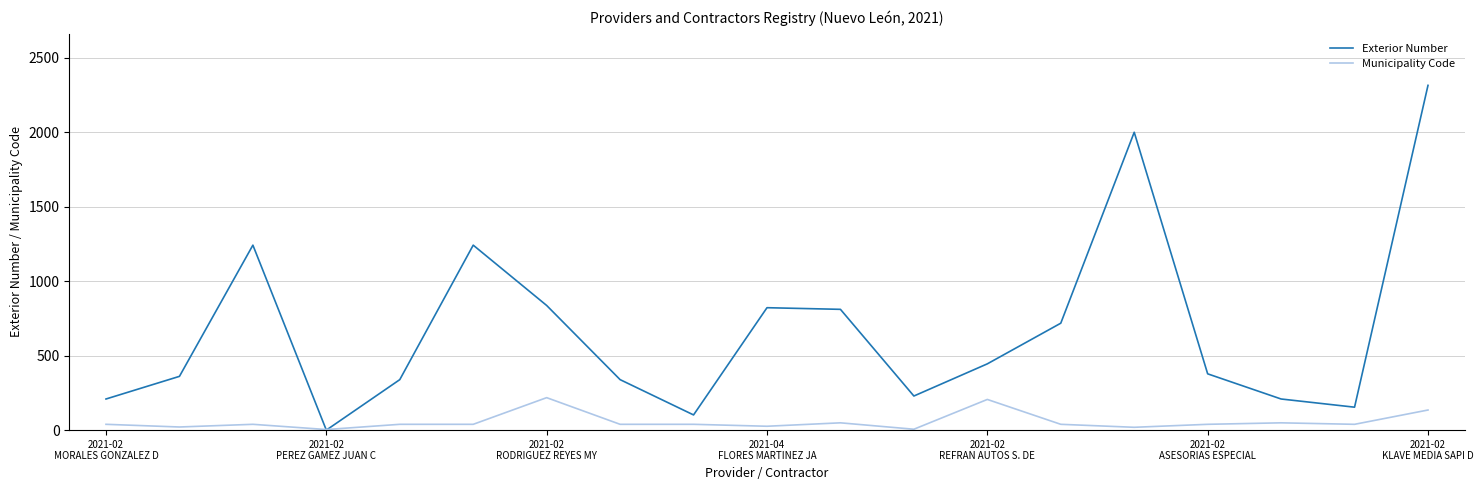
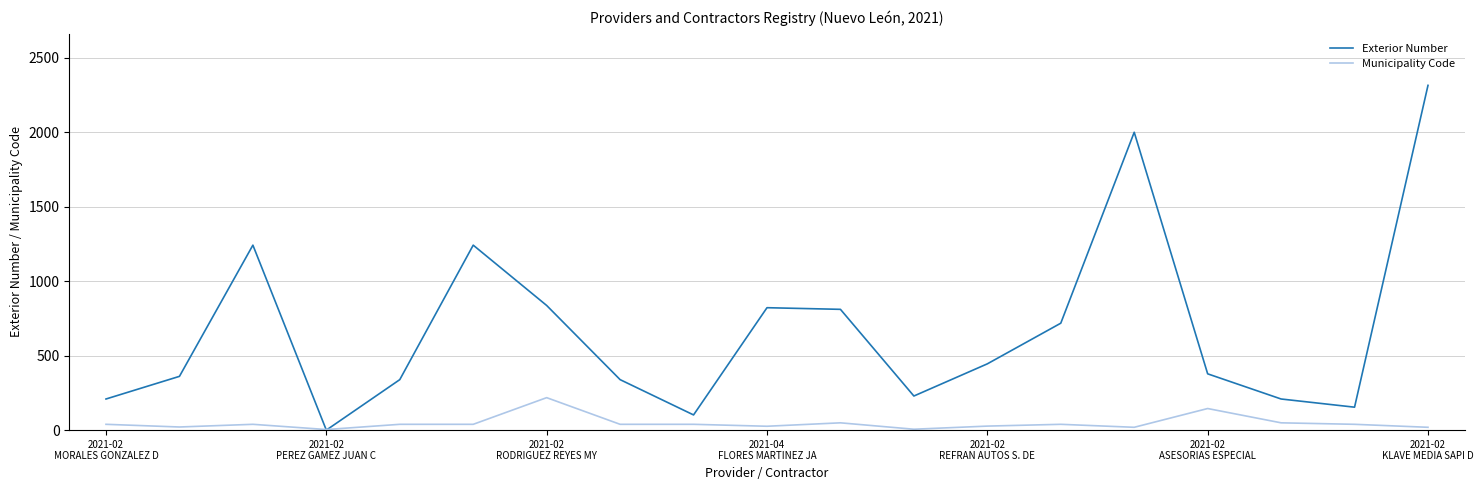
  {
    "Exterior Number": {
      "2021-02 MORALES GONZALEZ D": 210,
      "2021-02 RODRIGUEZ REYES MY": 840,
      "2021-04 FLORES MARTINEZ JA": 820,
      "2021-02 REFRAN AUTOS S. DE": 450,
      "2021-02 ASESORIAS ESPECIAL": 380,
      "2021-02 KLAVE MEDIA SAPI D": 2320
    },
    "Municipality Code": {
      "2021-02 MORALES GONZALEZ D": 40,
      "2021-02 RODRIGUEZ REYES MY": 220,
      "2021-04 FLORES MARTINEZ JA": 30,
-     "2021-02 REFRAN AUTOS S. DE": 210,
-     "2021-02 ASESORIAS ESPECIAL": 40,
-     "2021-02 KLAVE MEDIA SAPI D": 140
+     "2021-02 REFRAN AUTOS S. DE": 30,
+     "2021-02 ASESORIAS ESPECIAL": 150,
+     "2021-02 KLAVE MEDIA SAPI D": 20
    }
  }
